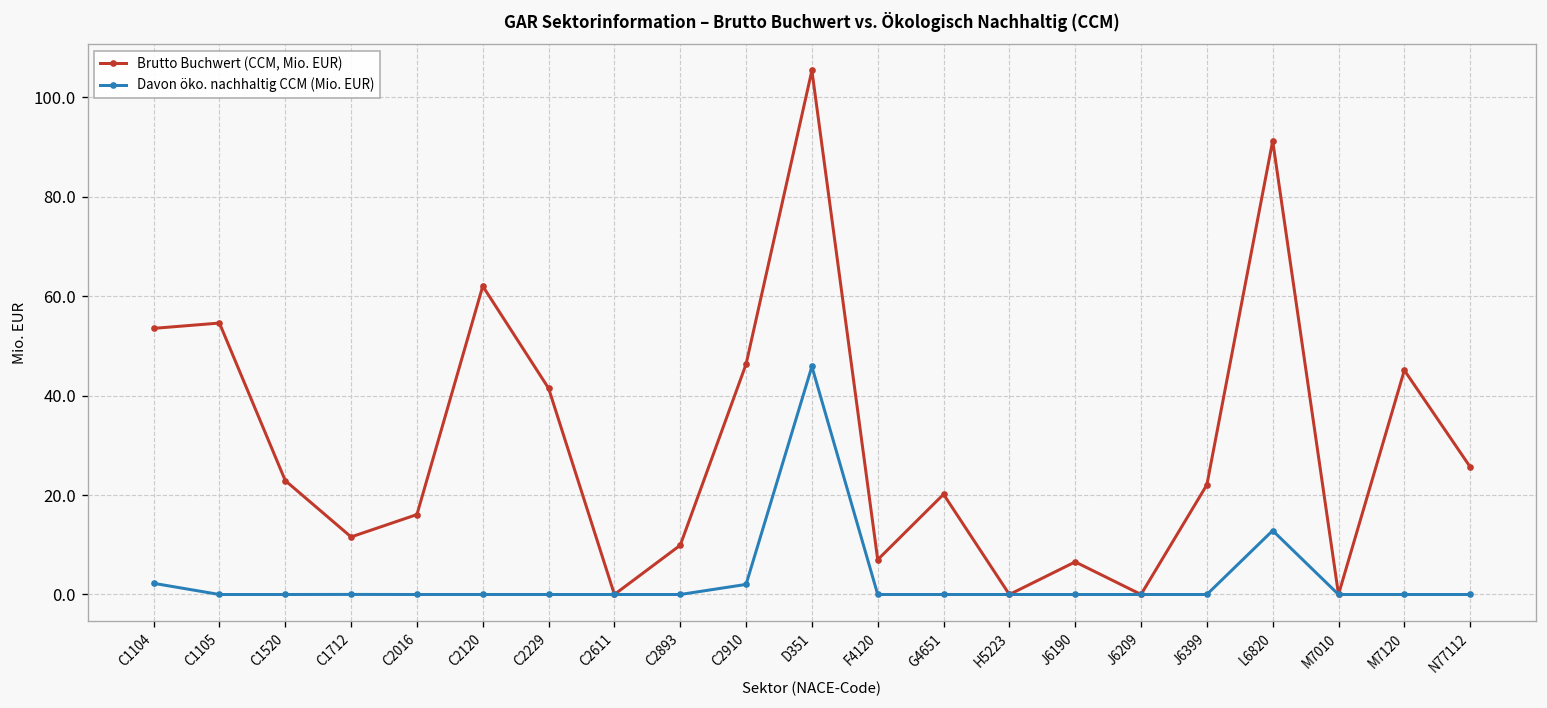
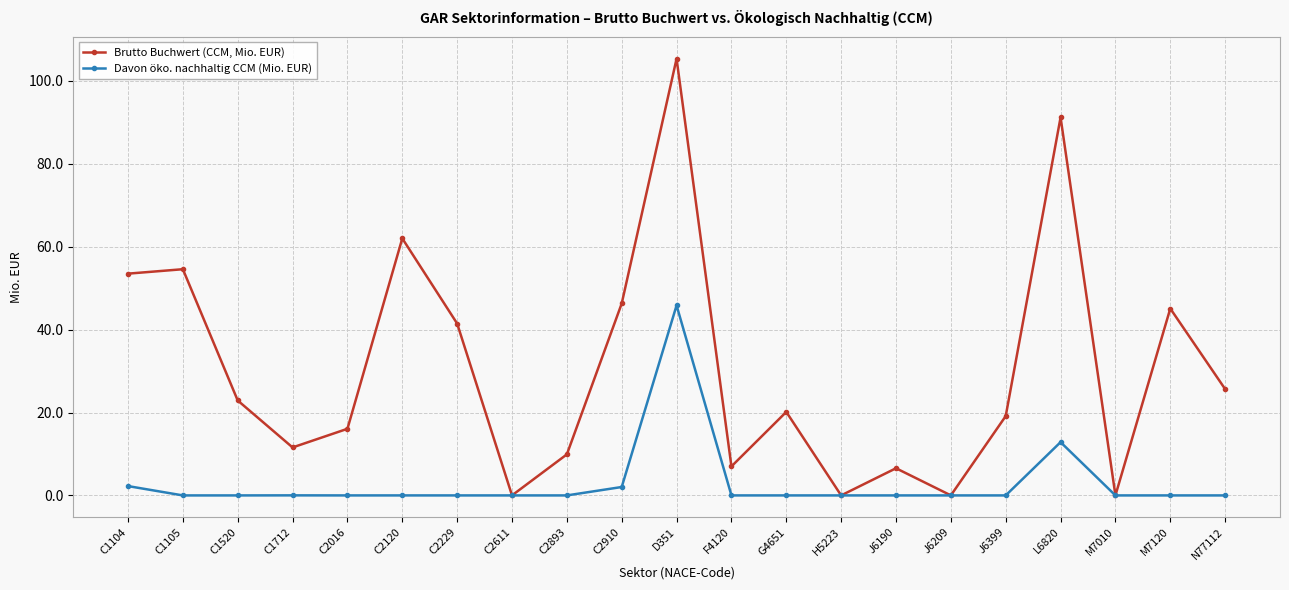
  {
    "Brutto Buchwert (CCM, Mio. EUR)": {
      "C1104": 54,
      "C1105": 55,
      "C1520": 23,
      "C1712": 12,
      "C2016": 16,
      "C2120": 62,
      "C2229": 41,
      "C2893": 10,
      "C2910": 46,
      "D351": 105,
      "F4120": 7,
      "G4651": 20,
      "J6190": 7,
-     "J6399": 22,
+     "J6399": 19,
      "L6820": 91,
      "M7120": 45,
      "N77112": 26
    },
    "Davon öko. nachhaltig CCM (Mio. EUR)": {
      "C1104": 2,
      "C1105": 0,
      "C1520": 0,
      "C1712": 0,
      "C2016": 0,
      "C2120": 0,
      "C2229": 0,
      "C2893": 0,
      "C2910": 2,
      "D351": 46,
      "F4120": 0,
      "G4651": 0,
      "J6190": 0,
      "J6399": 0,
      "L6820": 13,
      "M7120": 0,
      "N77112": 0
    }
  }
